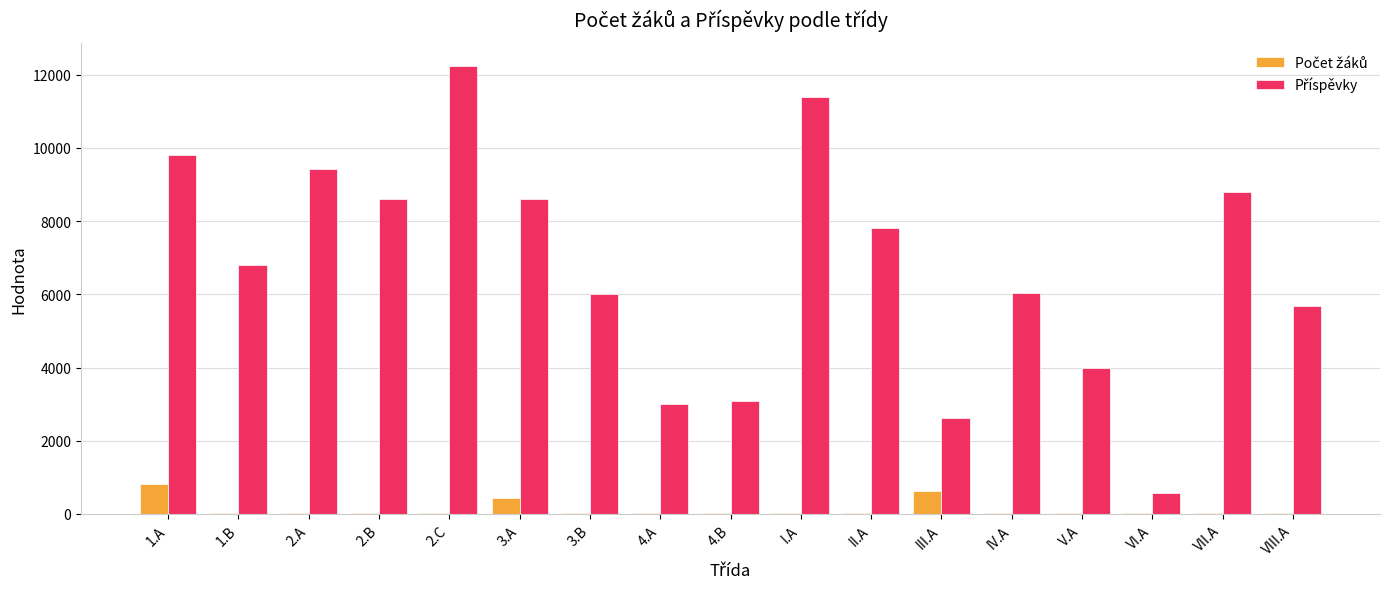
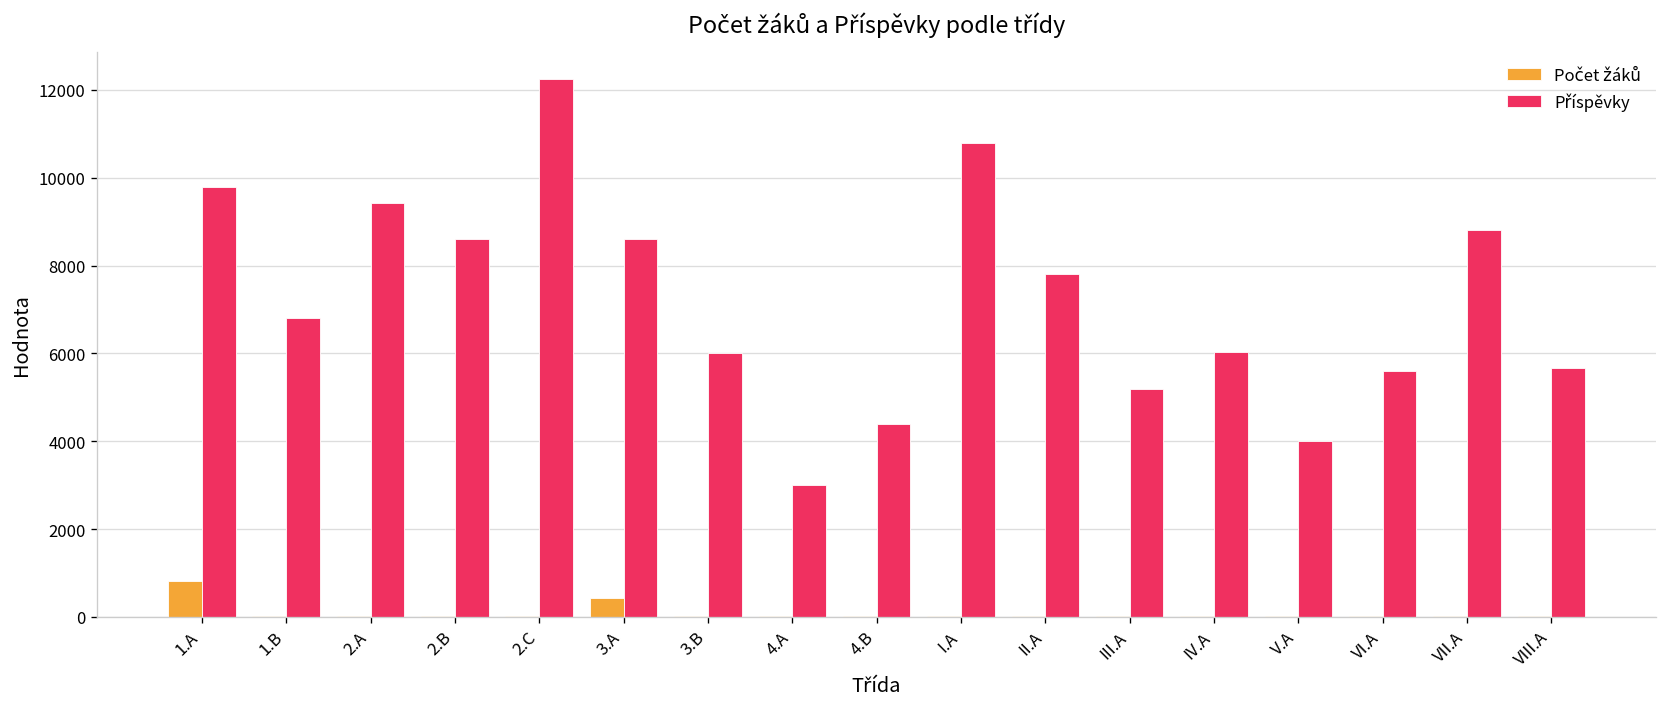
  {
    "Počet žáků": {
      "1.A": 800,
      "3.A": 400,
-     "III.A": 600
+     "III.A": 0
    },
    "Příspěvky": {
      "1.A": 9800,
      "1.B": 6800,
      "2.A": 9400,
      "2.B": 8600,
      "2.C": 12300,
      "3.A": 8600,
      "3.B": 6000,
      "4.A": 3000,
-     "4.B": 3100,
-     "I.A": 11400,
+     "4.B": 4400,
+     "I.A": 10800,
      "II.A": 7800,
-     "III.A": 2600,
+     "III.A": 5200,
      "IV.A": 6000,
      "V.A": 4000,
-     "VI.A": 600,
+     "VI.A": 5600,
      "VII.A": 8800,
      "VIII.A": 5700
    }
  }
